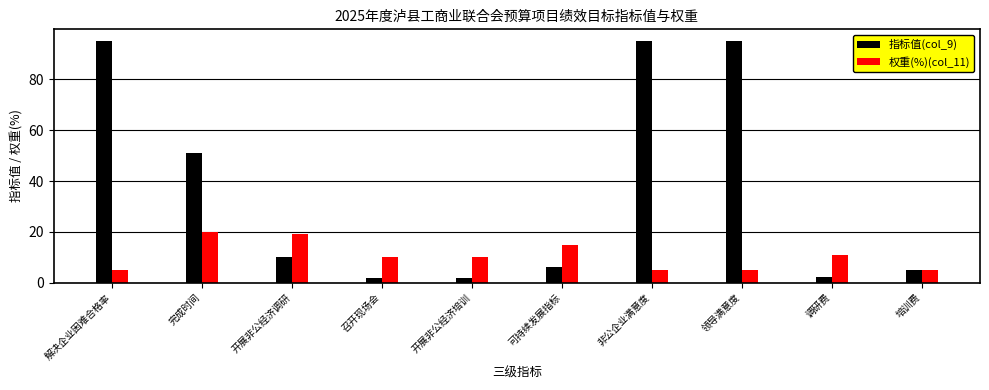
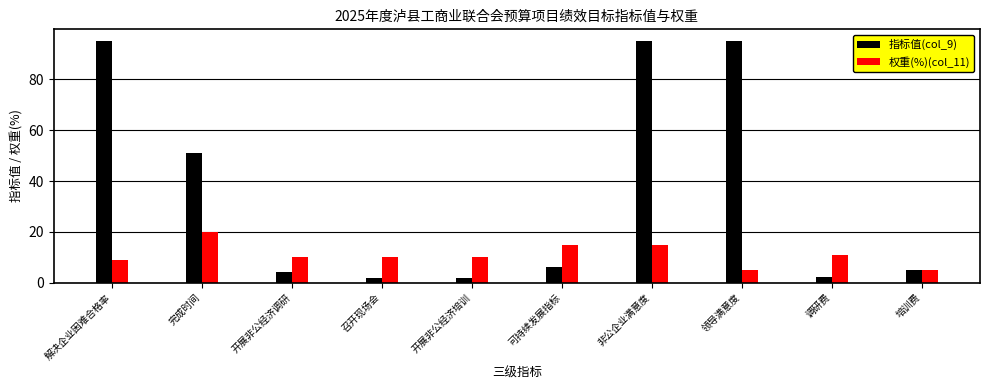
  {
    "指标值(col_9)": {
      "解决企业困难合格率": 95,
      "完成时间": 51,
-     "开展非公经济调研": 10,
+     "开展非公经济调研": 4,
      "召开现场会": 2,
      "开展非公经济培训": 2,
      "可持续发展指标": 6,
      "非公企业满意度": 95,
      "领导满意度": 95,
      "调研费": 2,
      "培训费": 5
    },
    "权重(%)(col_11)": {
-     "解决企业困难合格率": 5,
+     "解决企业困难合格率": 9,
      "完成时间": 20,
-     "开展非公经济调研": 19,
+     "开展非公经济调研": 10,
      "召开现场会": 10,
      "开展非公经济培训": 10,
      "可持续发展指标": 15,
-     "非公企业满意度": 5,
+     "非公企业满意度": 15,
      "领导满意度": 5,
      "调研费": 11,
      "培训费": 5
    }
  }
